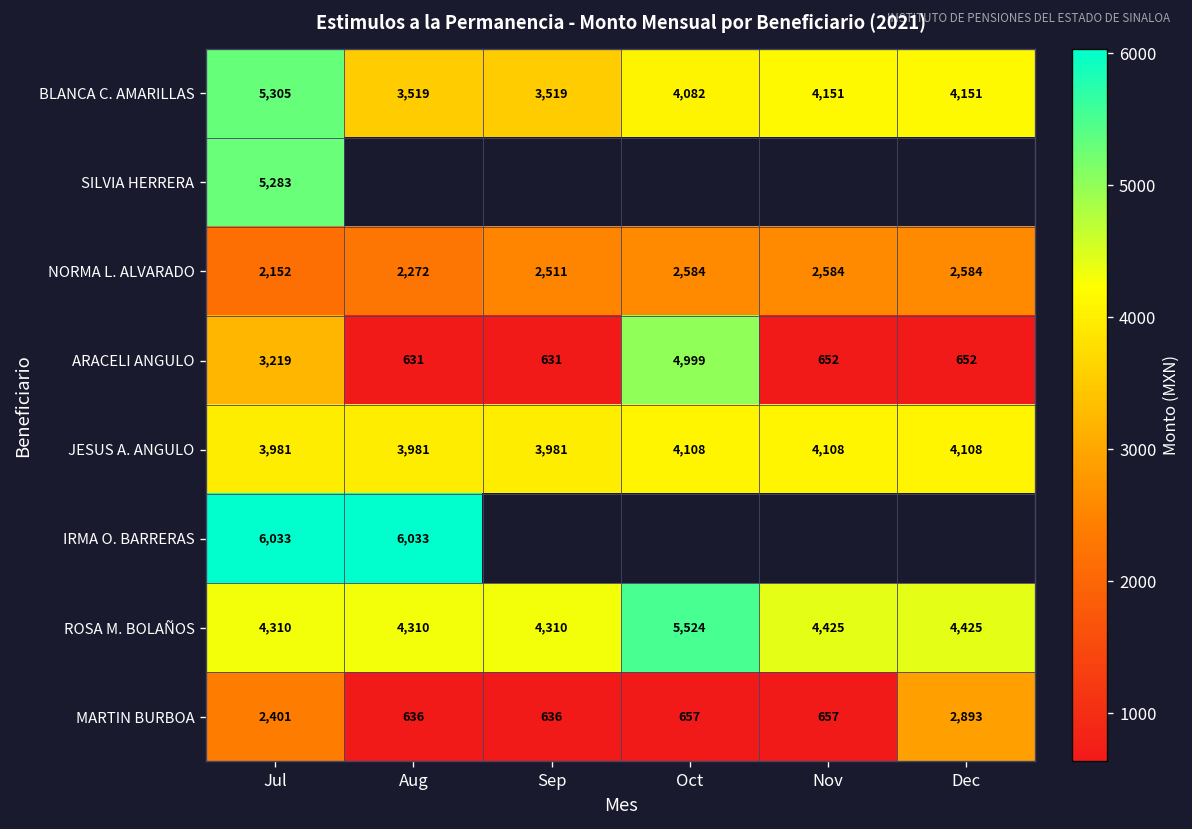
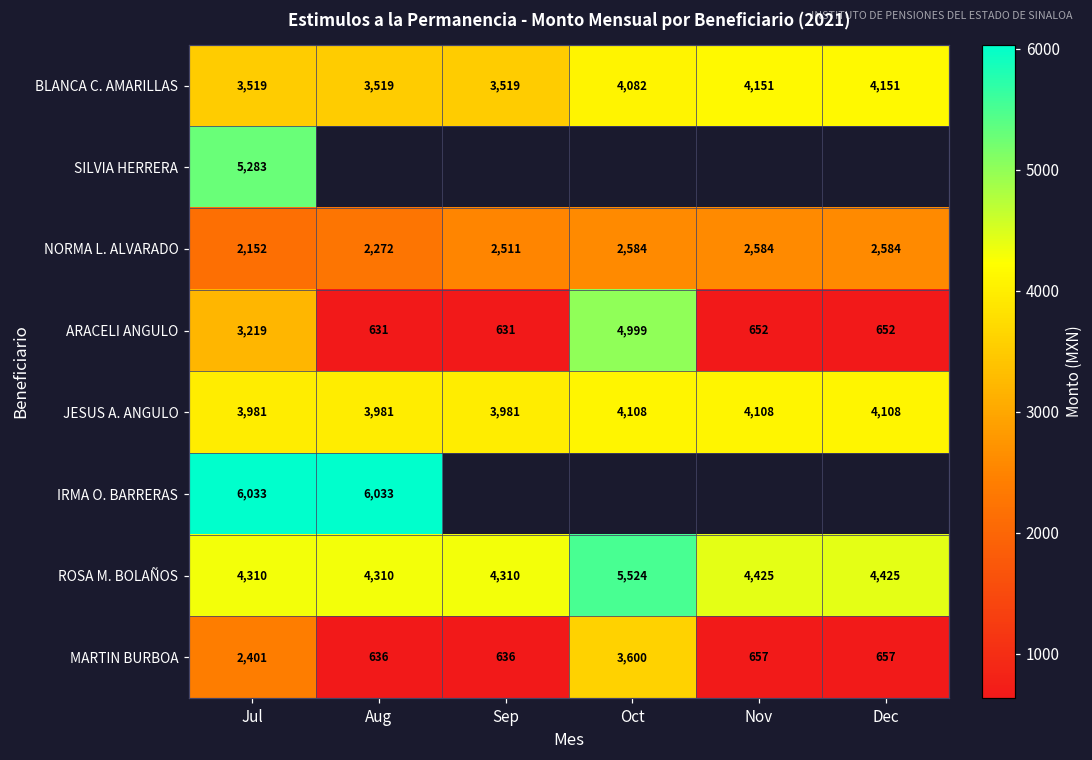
  {
    "BLANCA C. AMARILLAS": {
-     "Jul": "5,305",
+     "Jul": "3,519",
      "Aug": "3,519",
      "Sep": "3,519",
      "Oct": "4,082",
      "Nov": "4,151",
      "Dec": "4,151"
    },
    "SILVIA HERRERA": {
      "Jul": "5,283"
    },
    "NORMA L. ALVARADO": {
      "Jul": "2,152",
      "Aug": "2,272",
      "Sep": "2,511",
      "Oct": "2,584",
      "Nov": "2,584",
      "Dec": "2,584"
    },
    "ARACELI ANGULO": {
      "Jul": "3,219",
      "Aug": "631",
      "Sep": "631",
      "Oct": "4,999",
      "Nov": "652",
      "Dec": "652"
    },
    "JESUS A. ANGULO": {
      "Jul": "3,981",
      "Aug": "3,981",
      "Sep": "3,981",
      "Oct": "4,108",
      "Nov": "4,108",
      "Dec": "4,108"
    },
    "IRMA O. BARRERAS": {
      "Jul": "6,033",
      "Aug": "6,033"
    },
    "ROSA M. BOLAÑOS": {
      "Jul": "4,310",
      "Aug": "4,310",
      "Sep": "4,310",
      "Oct": "5,524",
      "Nov": "4,425",
      "Dec": "4,425"
    },
    "MARTIN BURBOA": {
      "Jul": "2,401",
      "Aug": "636",
      "Sep": "636",
-     "Oct": "657",
+     "Oct": "3,600",
      "Nov": "657",
-     "Dec": "2,893"
+     "Dec": "657"
    }
  }
